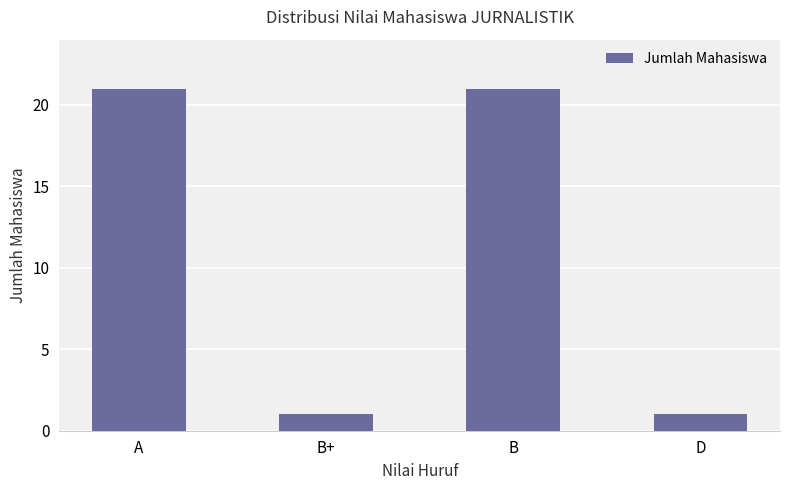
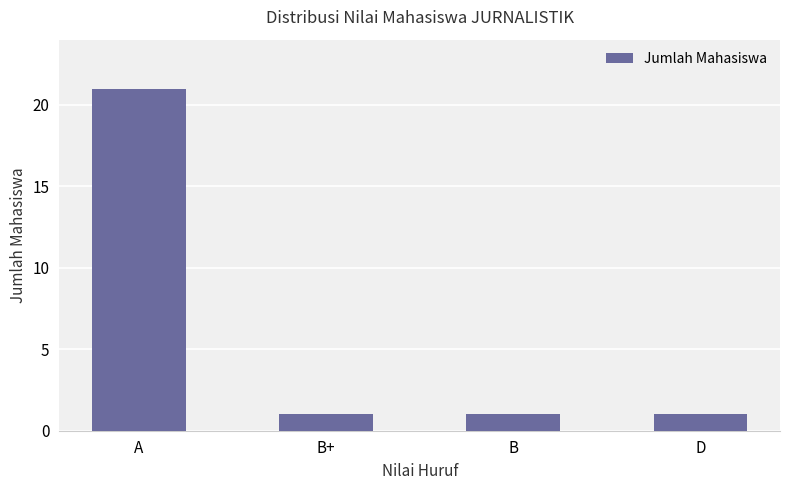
  {
    "A": 21,
    "B+": 1,
-   "B": 21,
+   "B": 1,
    "D": 1
  }
